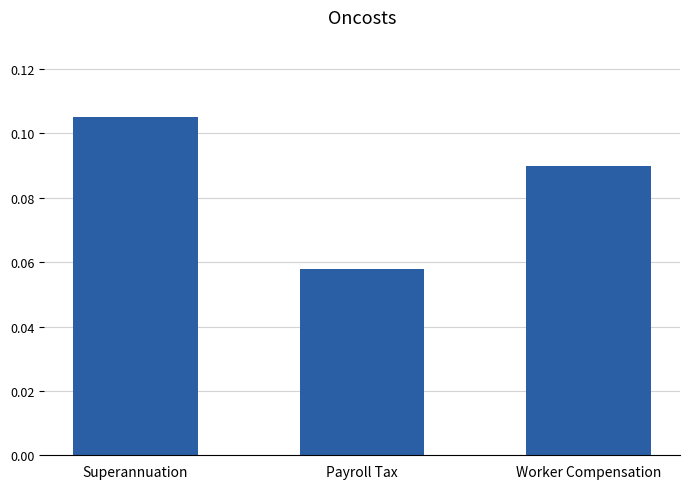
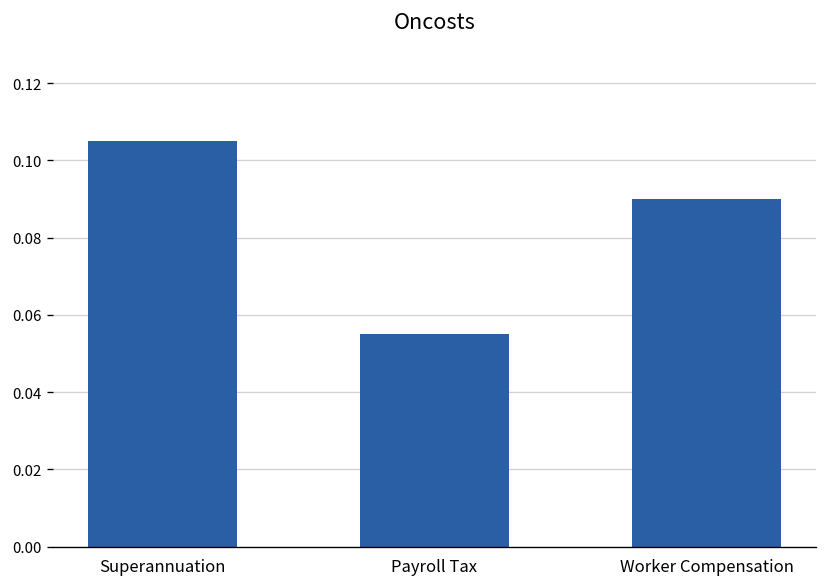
  {
    "Superannuation": 0.105,
-   "Payroll Tax": 0.058,
+   "Payroll Tax": 0.055,
    "Worker Compensation": 0.090
  }
